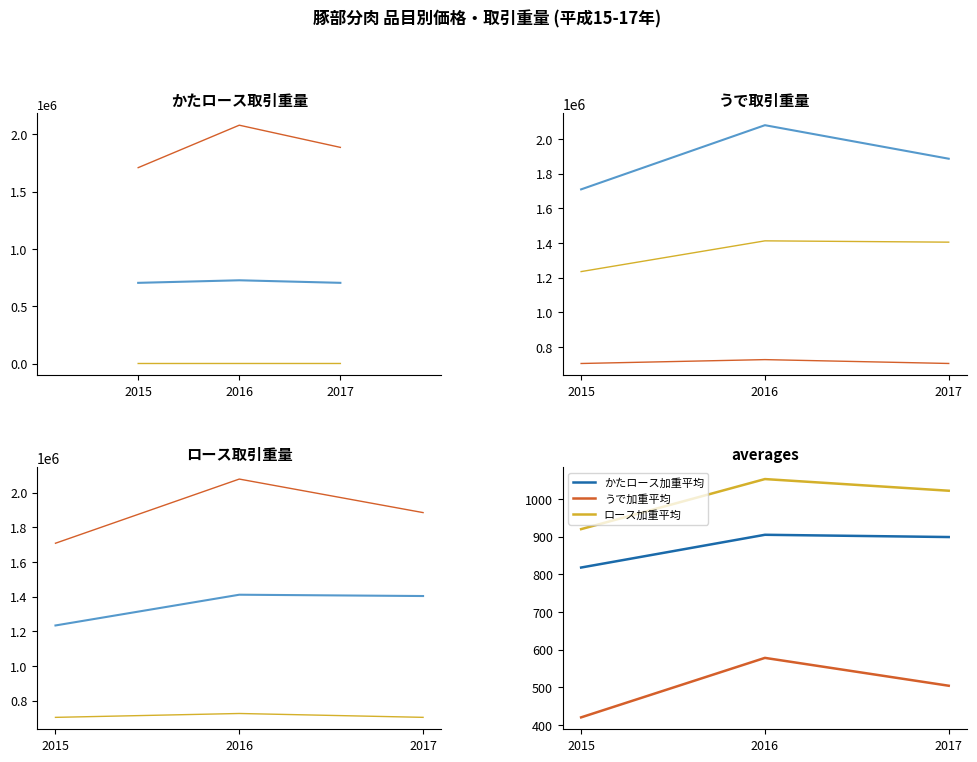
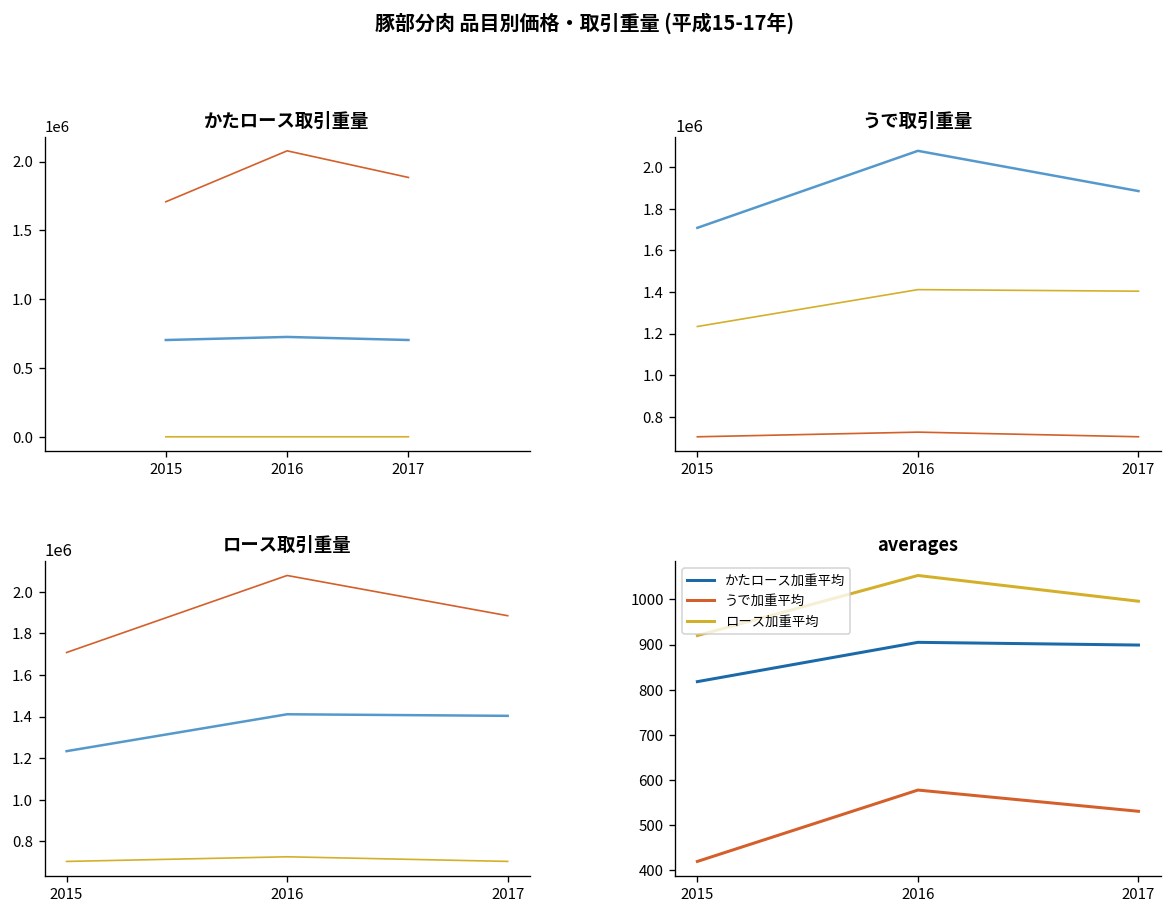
  {
    "averages": {
      "かたロース加重平均": {
        "2015": 820,
        "2016": 910,
        "2017": 900
      },
      "うで加重平均": {
        "2015": 420,
        "2016": 580,
-       "2017": 500
+       "2017": 530
      },
      "ロース加重平均": {
        "2015": 920,
        "2016": 1050,
-       "2017": 1020
+       "2017": 1000
      }
    }
  }
